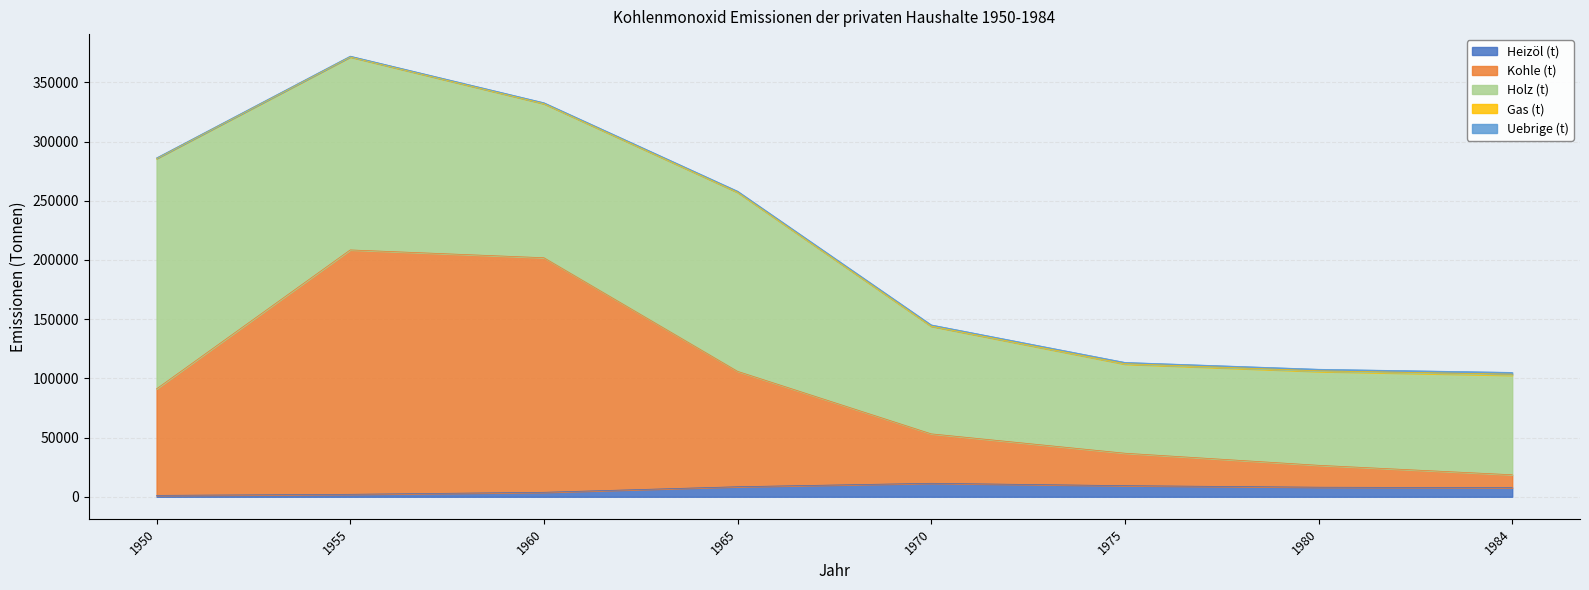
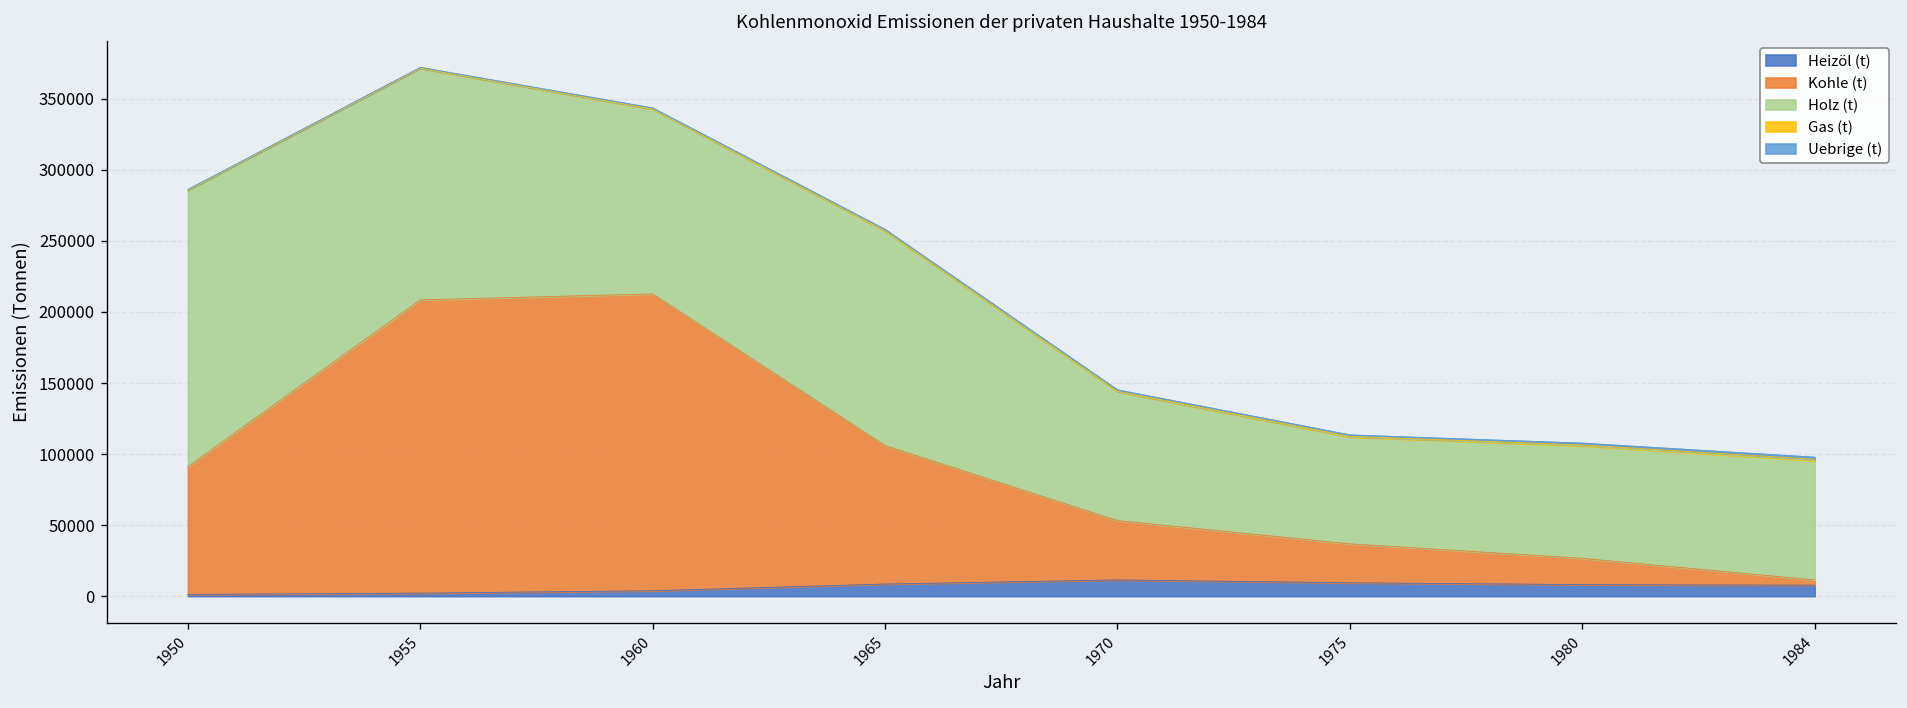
  {
    "Kohle (t)": {
      "1950": 90000,
      "1955": 206000,
-     "1960": 198000,
+     "1960": 209000,
      "1965": 97000,
      "1970": 42000,
      "1975": 27000,
      "1980": 19000,
-     "1984": 11000
+     "1984": 4000
    }
  }
